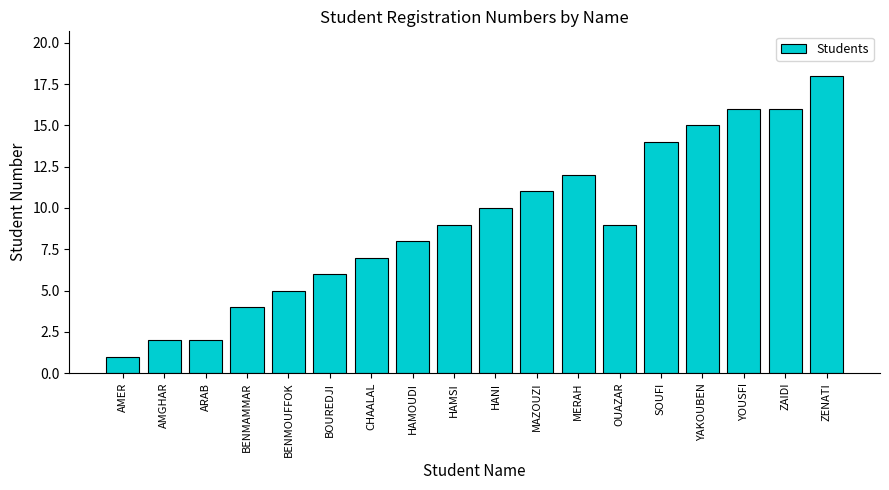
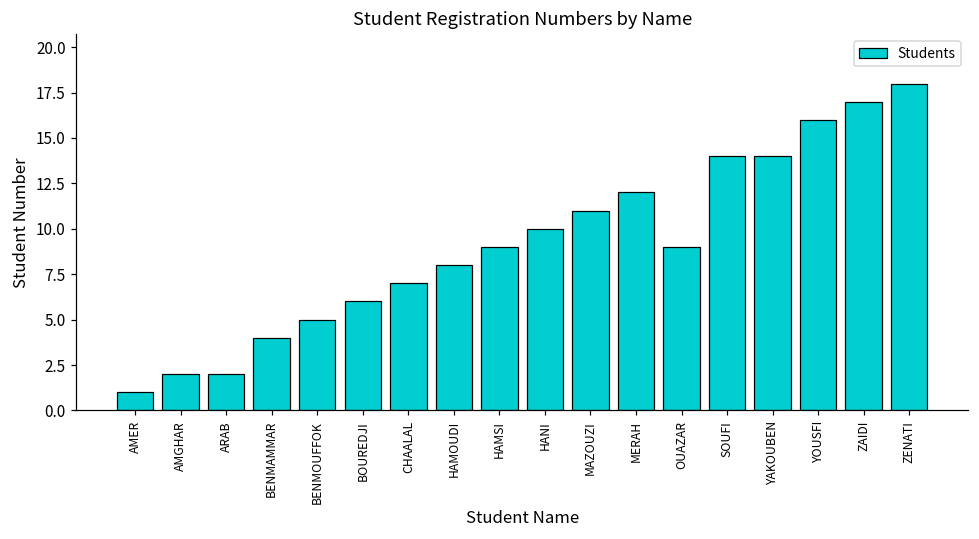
  {
    "AMER": 1,
    "AMGHAR": 2,
    "ARAB": 2,
    "BENMAMMAR": 4,
    "BENMOUFFOK": 5,
    "BOUREDJI": 6,
    "CHAALAL": 7,
    "HAMOUDI": 8,
    "HAMSI": 9,
    "HANI": 10,
    "MAZOUZI": 11,
    "MERAH": 12,
    "OUAZAR": 9,
    "SOUFI": 14,
-   "YAKOUBEN": 15,
+   "YAKOUBEN": 14,
    "YOUSFI": 16,
-   "ZAIDI": 16,
+   "ZAIDI": 17,
    "ZENATI": 18
  }
